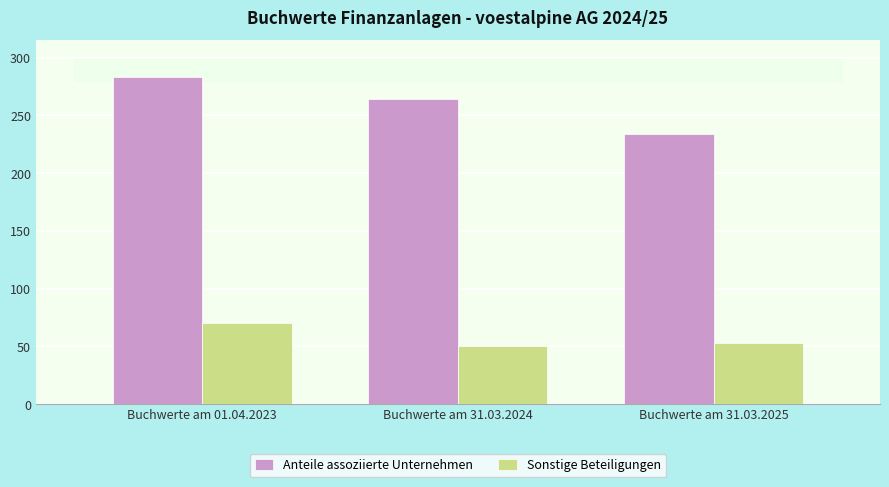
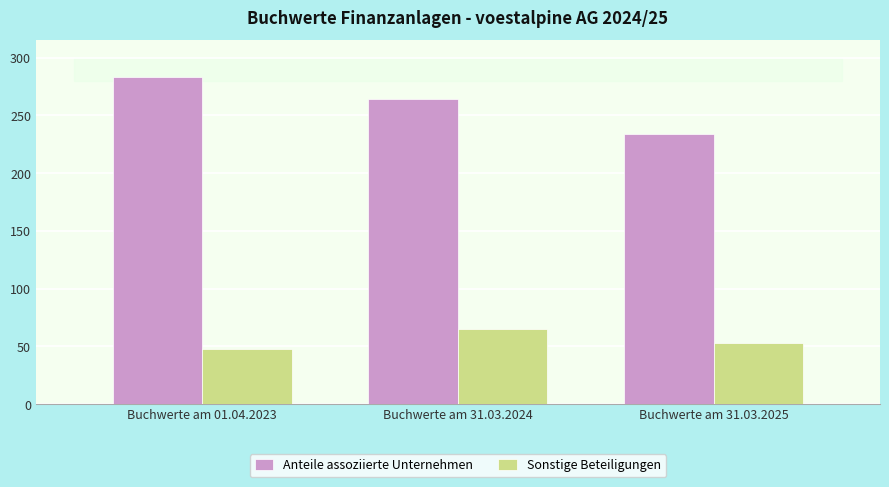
  {
    "Anteile assoziierte Unternehmen": {
      "Buchwerte am 01.04.2023": 283,
      "Buchwerte am 31.03.2024": 264,
      "Buchwerte am 31.03.2025": 234
    },
    "Sonstige Beteiligungen": {
-     "Buchwerte am 01.04.2023": 70,
-     "Buchwerte am 31.03.2024": 50,
+     "Buchwerte am 01.04.2023": 48,
+     "Buchwerte am 31.03.2024": 65,
      "Buchwerte am 31.03.2025": 53
    }
  }
